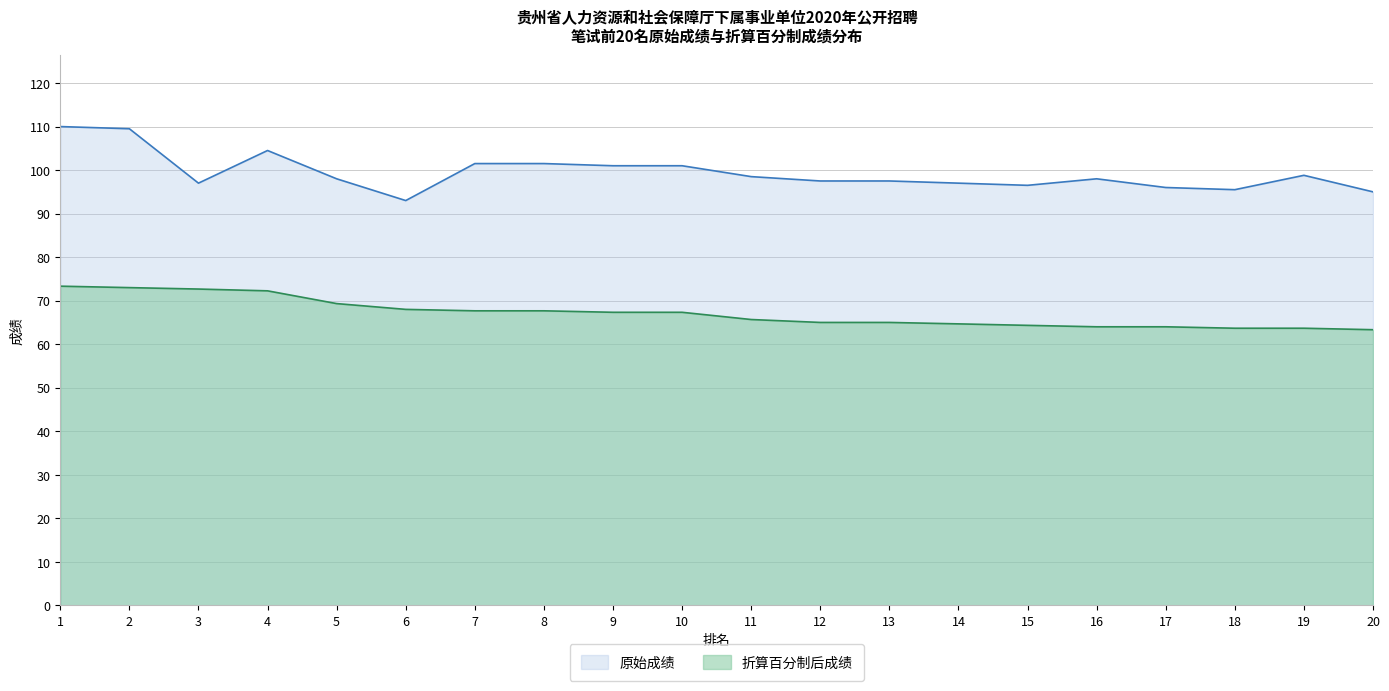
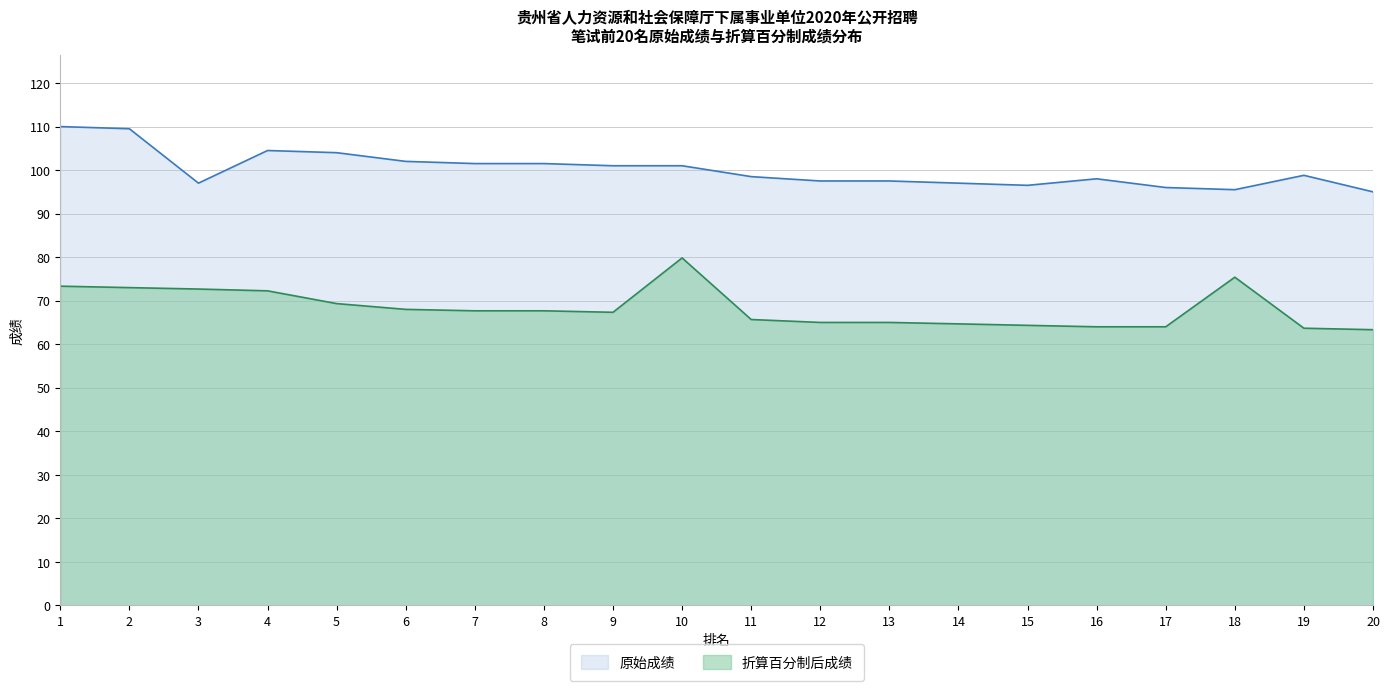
  {
    "原始成绩": {
      "1": 110,
      "2": 110,
      "3": 97,
      "4": 105,
-     "5": 98,
-     "6": 93,
+     "5": 104,
+     "6": 102,
      "7": 102,
      "8": 102,
      "9": 101,
      "10": 101,
      "11": 99,
      "12": 98,
      "13": 98,
      "14": 97,
      "15": 97,
      "16": 98,
      "17": 96,
      "18": 96,
      "19": 99,
      "20": 95
    },
    "折算百分制后成绩": {
      "1": 73,
      "2": 73,
      "3": 73,
      "4": 72,
      "5": 69,
      "6": 68,
      "7": 68,
      "8": 68,
      "9": 67,
-     "10": 67,
+     "10": 80,
      "11": 66,
      "12": 65,
      "13": 65,
      "14": 65,
      "15": 64,
      "16": 64,
      "17": 64,
-     "18": 64,
+     "18": 75,
      "19": 64,
      "20": 63
    }
  }
